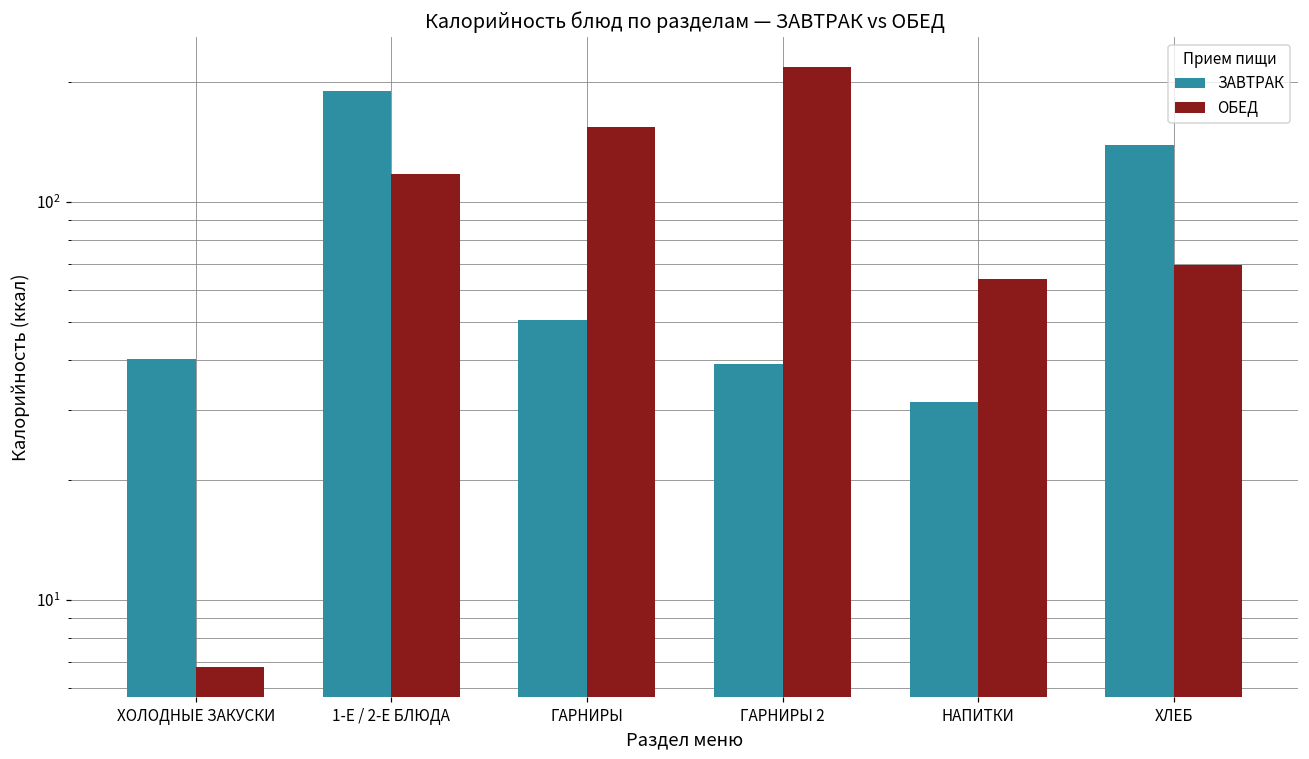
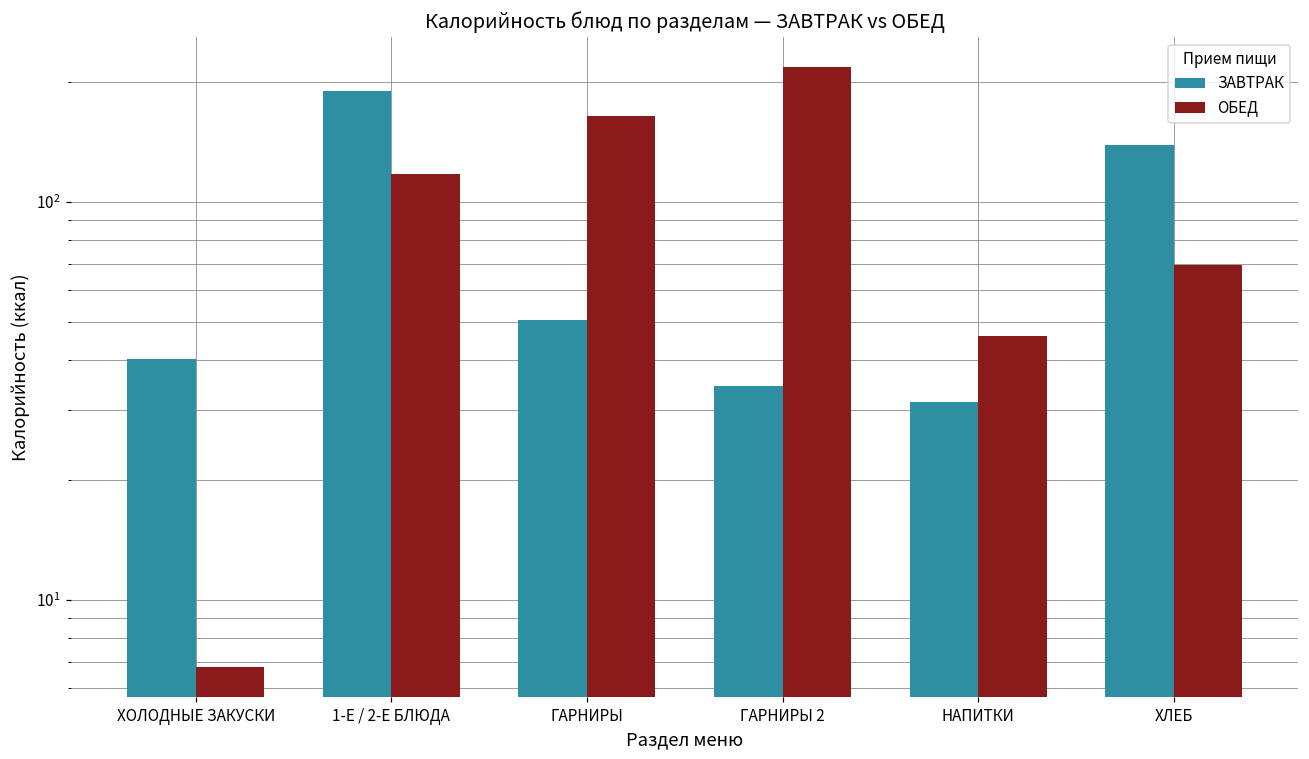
  {
    "ЗАВТРАК": {
      "ХОЛОДНЫЕ ЗАКУСКИ": 40,
      "1-Е / 2-Е БЛЮДА": 190,
      "ГАРНИРЫ": 51,
-     "ГАРНИРЫ 2": 39,
+     "ГАРНИРЫ 2": 35,
      "НАПИТКИ": 31,
      "ХЛЕБ": 139
    },
    "ОБЕД": {
      "ХОЛОДНЫЕ ЗАКУСКИ": 6.8,
      "1-Е / 2-Е БЛЮДА": 118,
-     "ГАРНИРЫ": 154,
+     "ГАРНИРЫ": 160,
      "ГАРНИРЫ 2": 220,
-     "НАПИТКИ": 64,
+     "НАПИТКИ": 46,
      "ХЛЕБ": 69
    }
  }
